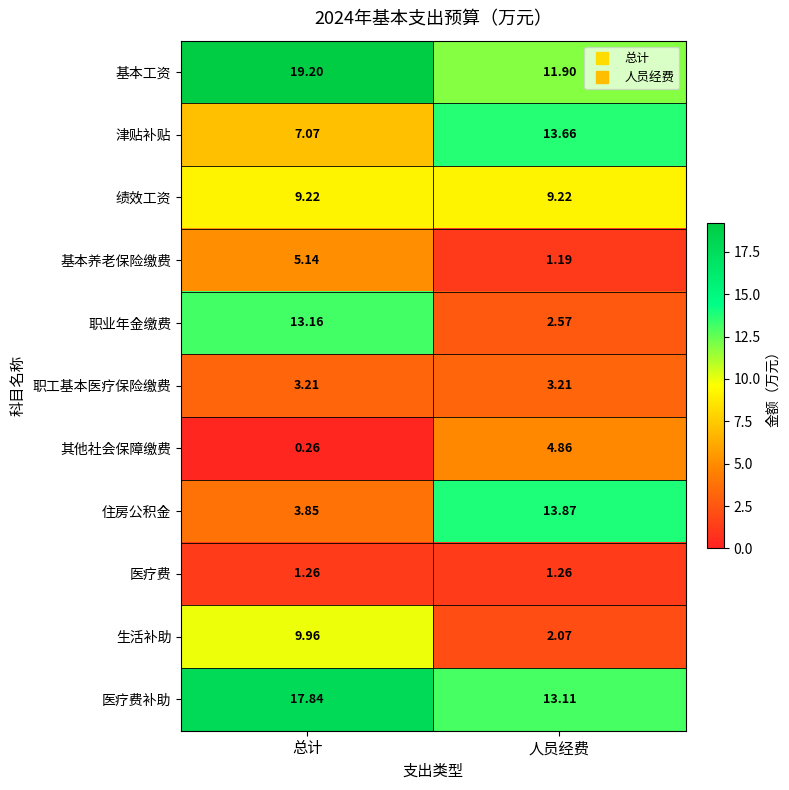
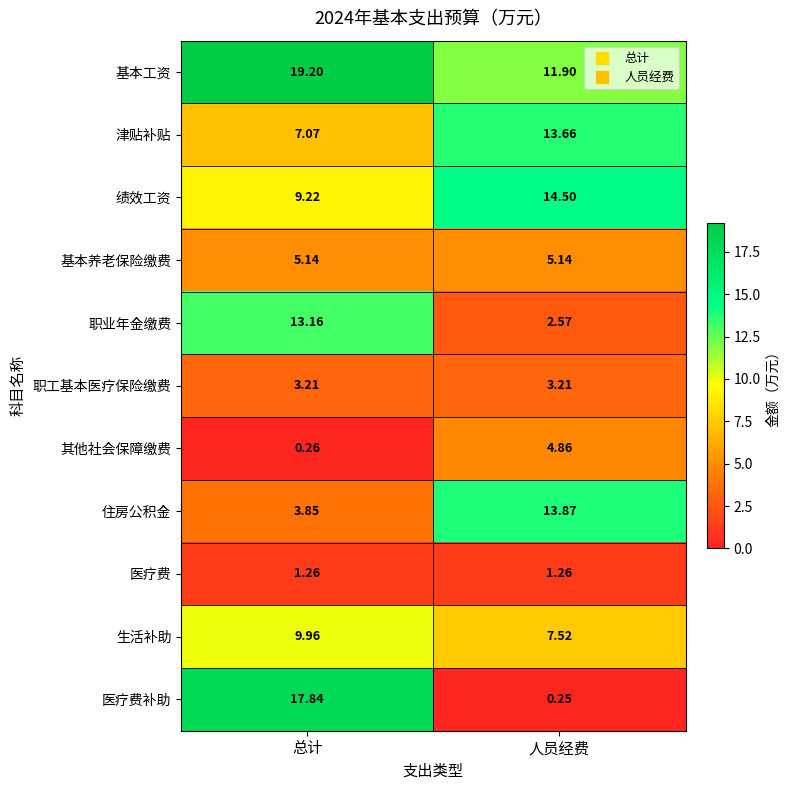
  {
    "基本工资": {
      "总计": 19.20,
      "人员经费": 11.90
    },
    "津贴补贴": {
      "总计": 7.07,
      "人员经费": 13.66
    },
    "绩效工资": {
      "总计": 9.22,
-     "人员经费": 9.22
+     "人员经费": 14.50
    },
    "基本养老保险缴费": {
      "总计": 5.14,
-     "人员经费": 1.19
+     "人员经费": 5.14
    },
    "职业年金缴费": {
      "总计": 13.16,
      "人员经费": 2.57
    },
    "职工基本医疗保险缴费": {
      "总计": 3.21,
      "人员经费": 3.21
    },
    "其他社会保障缴费": {
      "总计": 0.26,
      "人员经费": 4.86
    },
    "住房公积金": {
      "总计": 3.85,
      "人员经费": 13.87
    },
    "医疗费": {
      "总计": 1.26,
      "人员经费": 1.26
    },
    "生活补助": {
      "总计": 9.96,
-     "人员经费": 2.07
+     "人员经费": 7.52
    },
    "医疗费补助": {
      "总计": 17.84,
-     "人员经费": 13.11
+     "人员经费": 0.25
    }
  }
